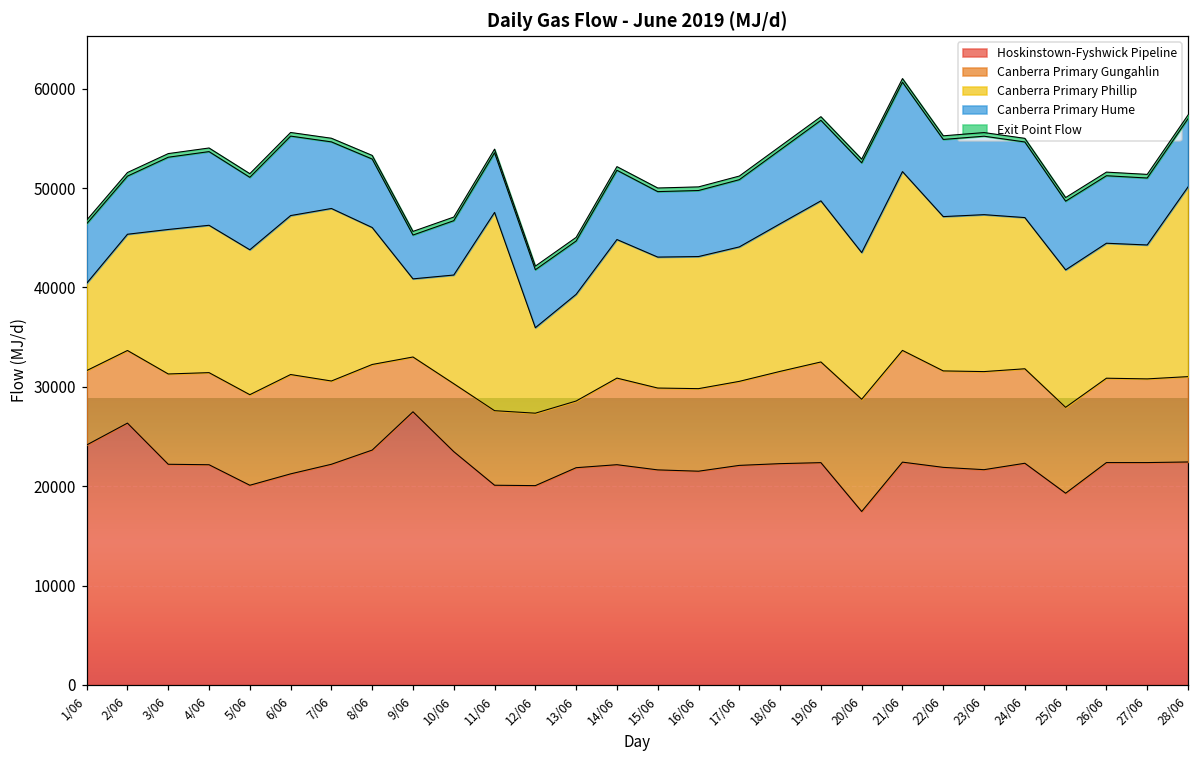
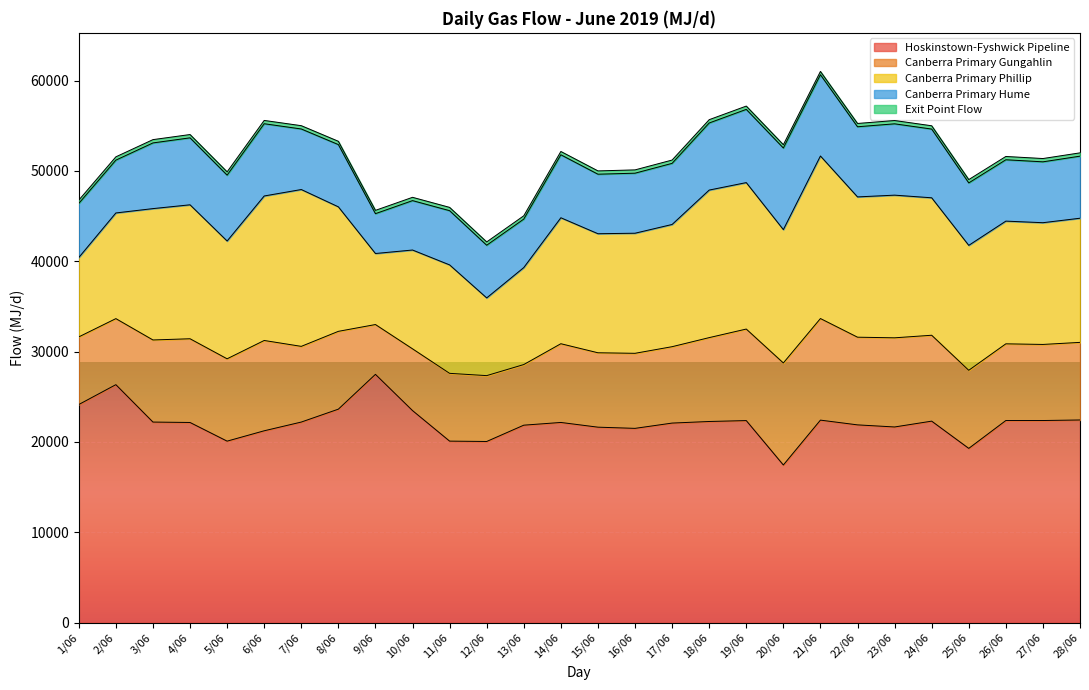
  {
    "Canberra Primary Phillip": {
      "1/06": 9000,
      "2/06": 12000,
      "3/06": 15000,
      "4/06": 15000,
-     "5/06": 15000,
+     "5/06": 13000,
      "6/06": 16000,
      "7/06": 17000,
      "8/06": 14000,
      "9/06": 8000,
      "10/06": 11000,
-     "11/06": 20000,
+     "11/06": 12000,
      "12/06": 9000,
      "13/06": 11000,
      "14/06": 14000,
      "15/06": 13000,
      "16/06": 13000,
      "17/06": 14000,
-     "18/06": 15000,
+     "18/06": 16000,
      "19/06": 16000,
      "20/06": 15000,
      "21/06": 18000,
      "22/06": 16000,
      "23/06": 16000,
      "24/06": 15000,
      "25/06": 14000,
      "26/06": 14000,
      "27/06": 13000,
-     "28/06": 19000
+     "28/06": 14000
    },
    "Canberra Primary Hume": {
      "1/06": 6000,
      "2/06": 6000,
      "3/06": 7000,
      "4/06": 7000,
      "5/06": 7000,
      "6/06": 8000,
      "7/06": 7000,
      "8/06": 7000,
      "9/06": 4000,
      "10/06": 5000,
      "11/06": 6000,
      "12/06": 6000,
      "13/06": 5000,
      "14/06": 7000,
      "15/06": 7000,
      "16/06": 7000,
      "17/06": 7000,
      "18/06": 7000,
      "19/06": 8000,
      "20/06": 9000,
      "21/06": 9000,
      "22/06": 8000,
      "23/06": 8000,
      "24/06": 8000,
      "25/06": 7000,
      "26/06": 7000,
      "27/06": 7000,
      "28/06": 7000
    },
    "Exit Point Flow": {
      "1/06": 0,
      "2/06": 0,
      "3/06": 0,
      "4/06": 0,
      "5/06": 0,
      "6/06": 0,
      "7/06": 0,
      "8/06": 0,
      "9/06": 0,
      "10/06": 0,
      "11/06": 0,
      "12/06": 0,
      "13/06": 0,
      "14/06": 0,
      "15/06": 0,
      "16/06": 0,
      "17/06": 0,
      "18/06": 0,
      "19/06": 0,
      "20/06": 0,
      "21/06": 0,
      "22/06": 0,
      "23/06": 0,
      "24/06": 0,
      "25/06": 0,
      "26/06": 0,
      "27/06": 0,
      "28/06": 0
    }
  }
